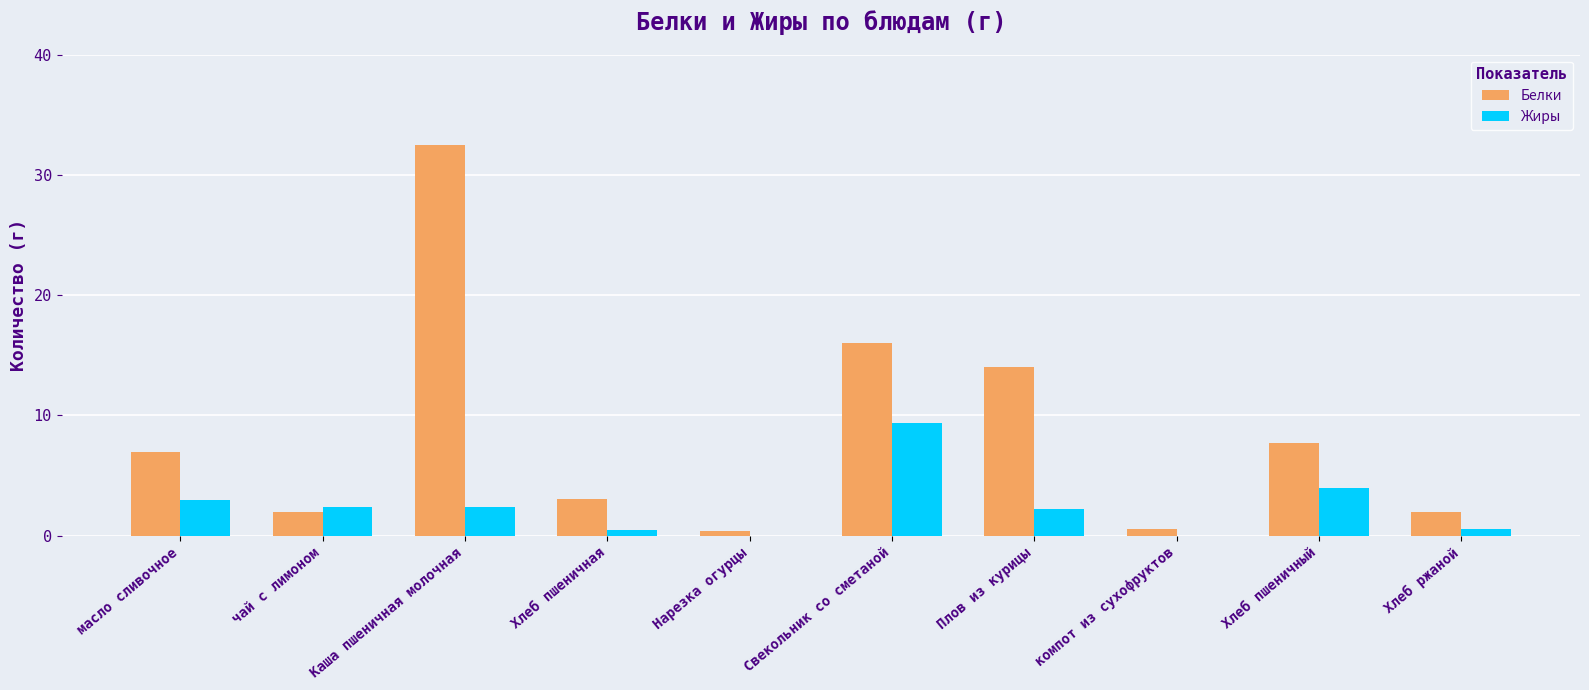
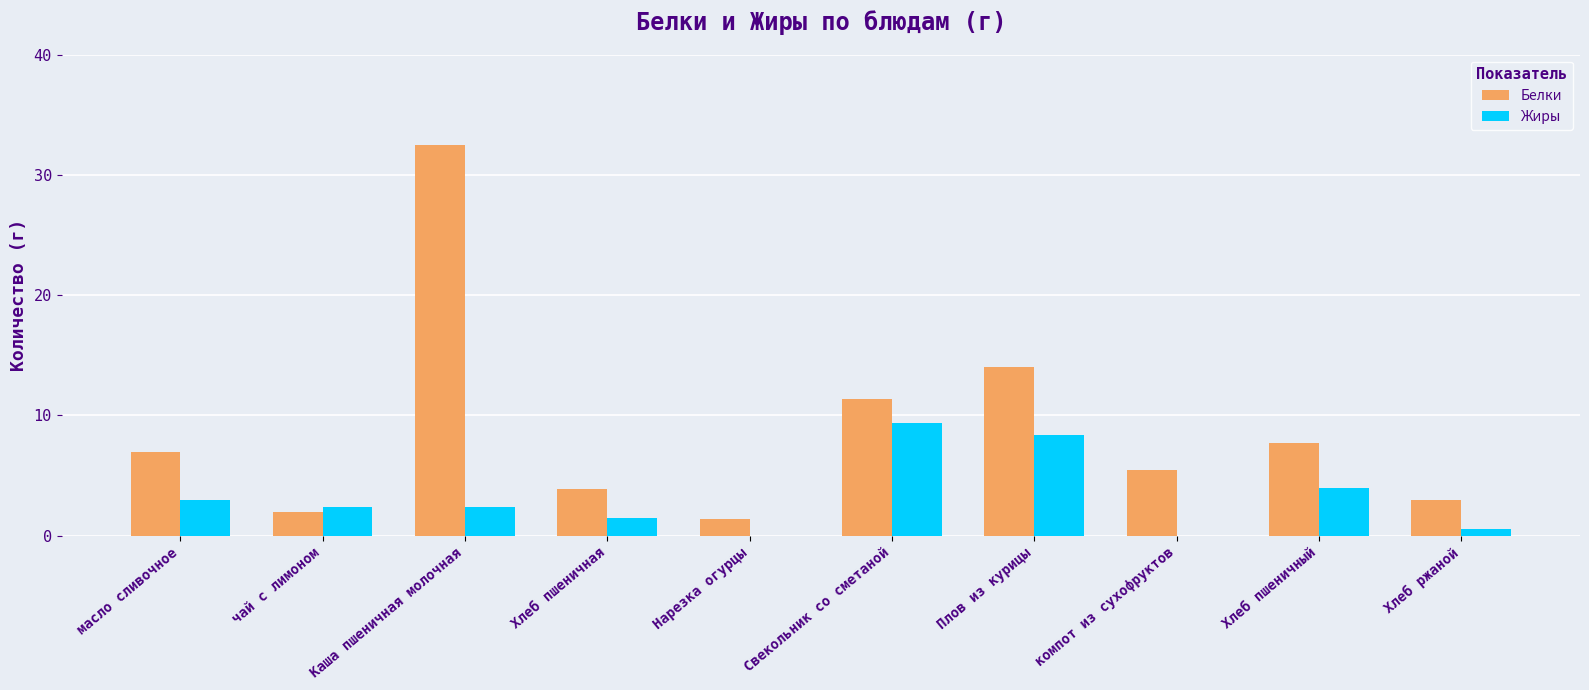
  {
    "Белки": {
      "масло сливочное": 7.0,
      "чай с лимоном": 2.0,
      "Каша пшеничная молочная": 32.5,
-     "Хлеб пшеничная": 3.1,
-     "Нарезка огурцы": 0.4,
-     "Свекольник со сметаной": 16.0,
+     "Хлеб пшеничная": 3.9,
+     "Нарезка огурцы": 1.4,
+     "Свекольник со сметаной": 11.4,
      "Плов из курицы": 14.0,
-     "компот из сухофруктов": 0.6,
+     "компот из сухофруктов": 5.5,
      "Хлеб пшеничный": 7.7,
-     "Хлеб ржаной": 2
+     "Хлеб ржаной": 3
    },
    "Жиры": {
      "масло сливочное": 3.0,
      "чай с лимоном": 2.4,
      "Каша пшеничная молочная": 2.4,
-     "Хлеб пшеничная": 0.5,
+     "Хлеб пшеничная": 1.5,
      "Нарезка огурцы": 0.0,
      "Свекольник со сметаной": 9.4,
-     "Плов из курицы": 2.2,
+     "Плов из курицы": 8.4,
      "компот из сухофруктов": 0.0,
      "Хлеб пшеничный": 4.0,
      "Хлеб ржаной": 0.6
    }
  }
